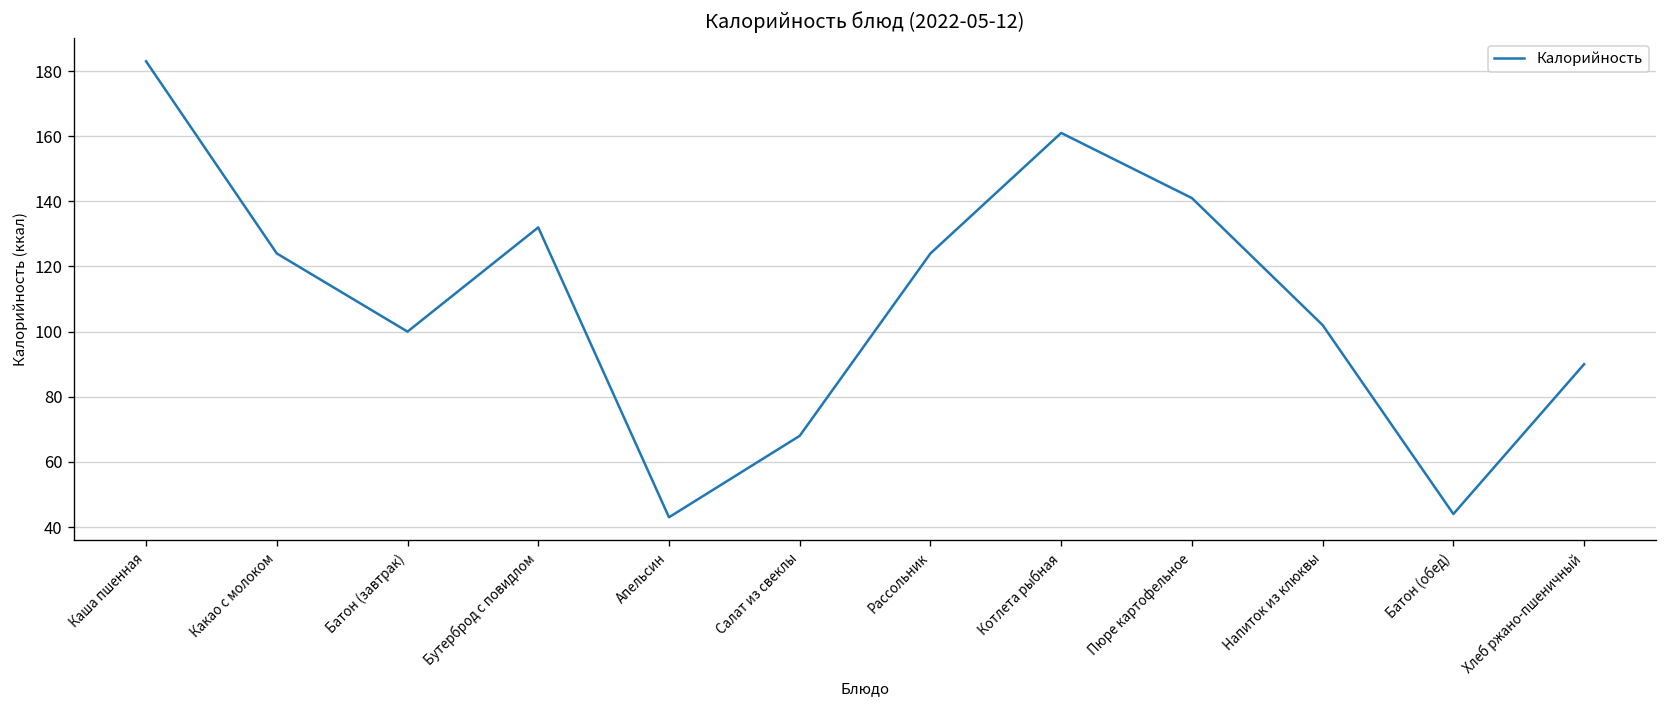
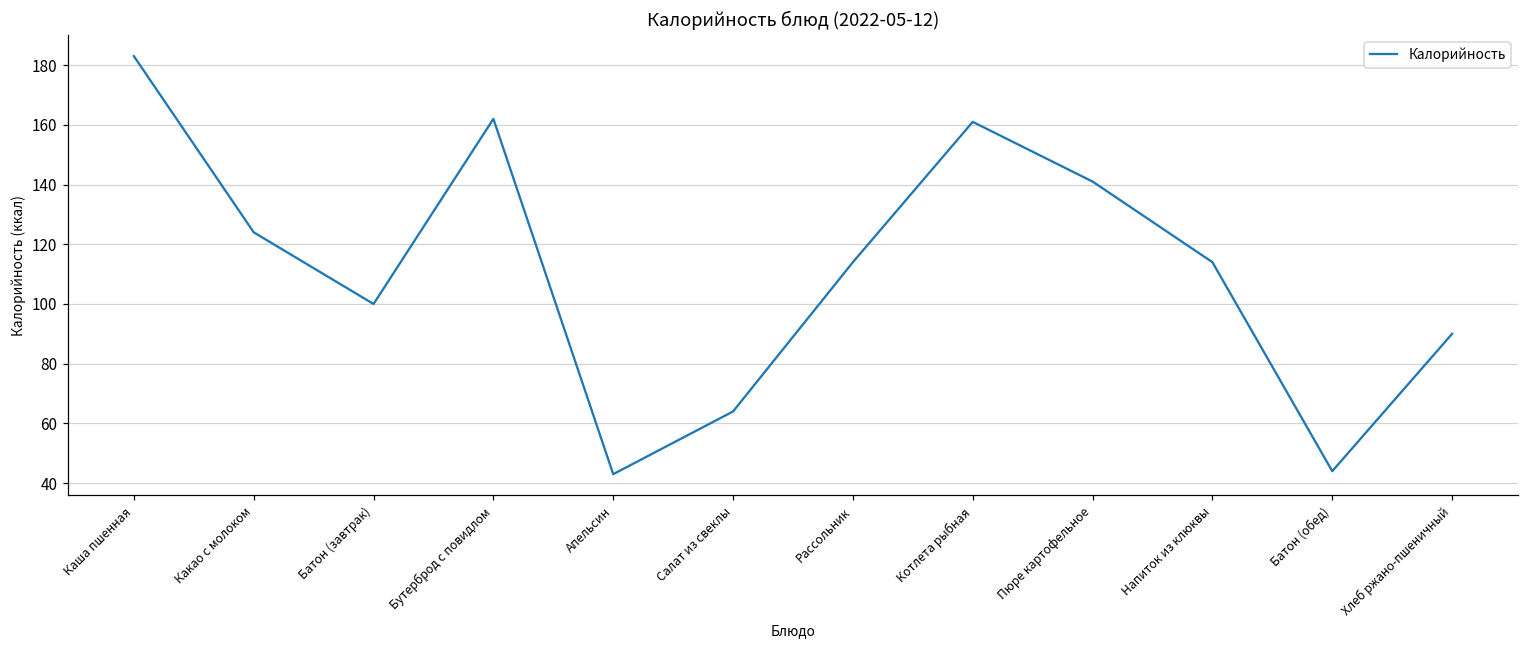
  {
    "Каша пшенная": 183,
    "Какао с молоком": 124,
    "Батон (завтрак)": 100,
-   "Бутерброд с повидлом": 132,
+   "Бутерброд с повидлом": 162,
    "Апельсин": 43,
-   "Салат из свеклы": 68,
-   "Рассольник": 124,
+   "Салат из свеклы": 64,
+   "Рассольник": 114,
    "Котлета рыбная": 161,
    "Пюре картофельное": 141,
-   "Напиток из клюквы": 102,
+   "Напиток из клюквы": 114,
    "Батон (обед)": 44,
    "Хлеб ржано-пшеничный": 90
  }
